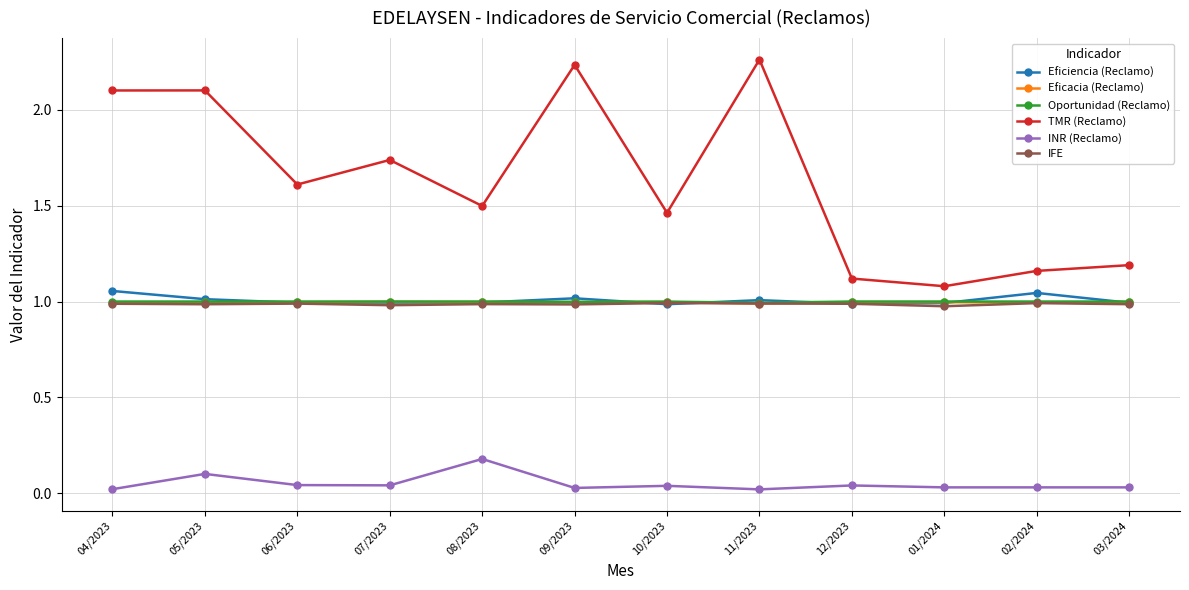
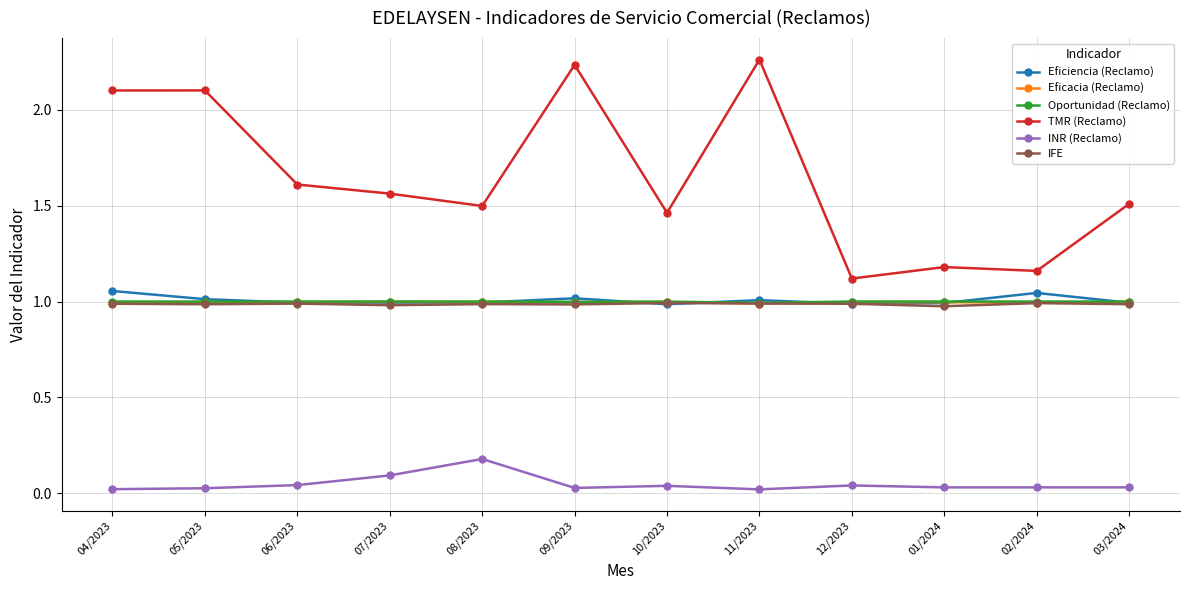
  {
    "Eficiencia (Reclamo)": {
      "04/2023": 1.06,
      "09/2023": 1.02,
      "11/2023": 1.01,
      "02/2024": 1.05
    },
    "TMR (Reclamo)": {
      "04/2023": 2.10,
      "05/2023": 2.10,
      "06/2023": 1.61,
-     "07/2023": 1.74,
+     "07/2023": 1.56,
      "08/2023": 1.50,
      "09/2023": 2.24,
      "10/2023": 1.46,
      "11/2023": 2.26,
      "12/2023": 1.12,
-     "01/2024": 1.08,
+     "01/2024": 1.18,
      "02/2024": 1.16,
-     "03/2024": 1.19
+     "03/2024": 1.51
    },
    "INR (Reclamo)": {
      "04/2023": 0.02,
-     "05/2023": 0.10,
+     "05/2023": 0.03,
      "06/2023": 0.04,
-     "07/2023": 0.04,
+     "07/2023": 0.09,
      "08/2023": 0.18,
      "09/2023": 0.03,
      "10/2023": 0.04,
      "11/2023": 0.02,
      "12/2023": 0.04,
      "01/2024": 0.03,
      "02/2024": 0.03,
      "03/2024": 0.03
    },
    "IFE": {
      "07/2023": 0.98,
      "01/2024": 0.98
    }
  }
